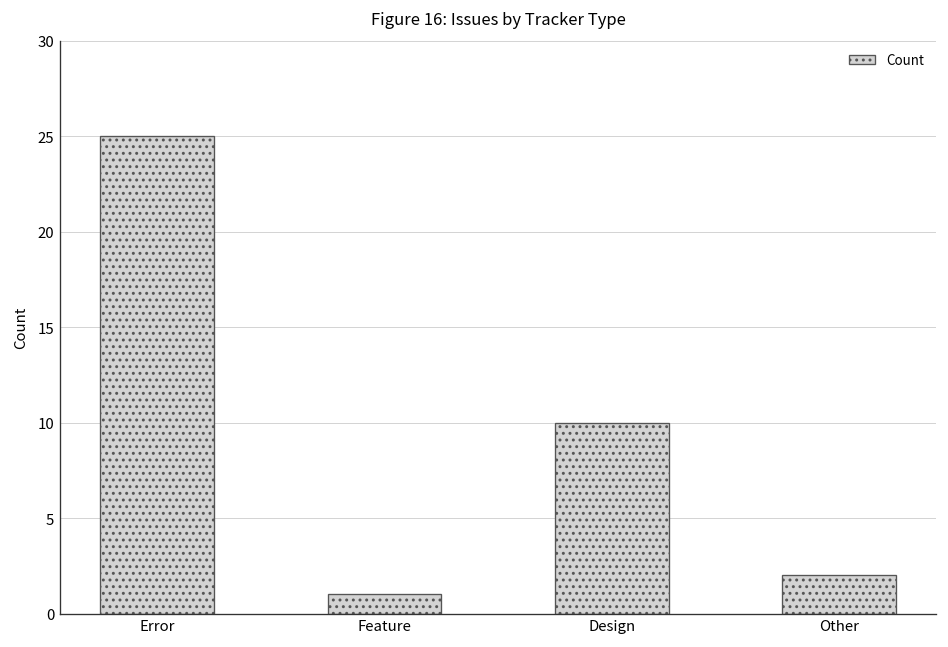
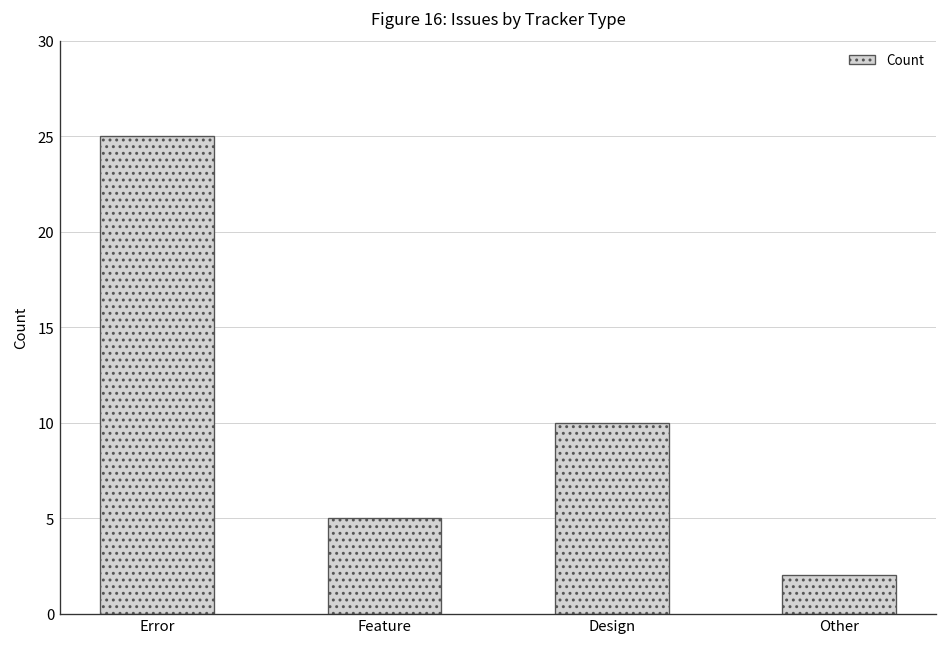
  {
    "Error": 25,
-   "Feature": 1,
+   "Feature": 5,
    "Design": 10,
    "Other": 2
  }
